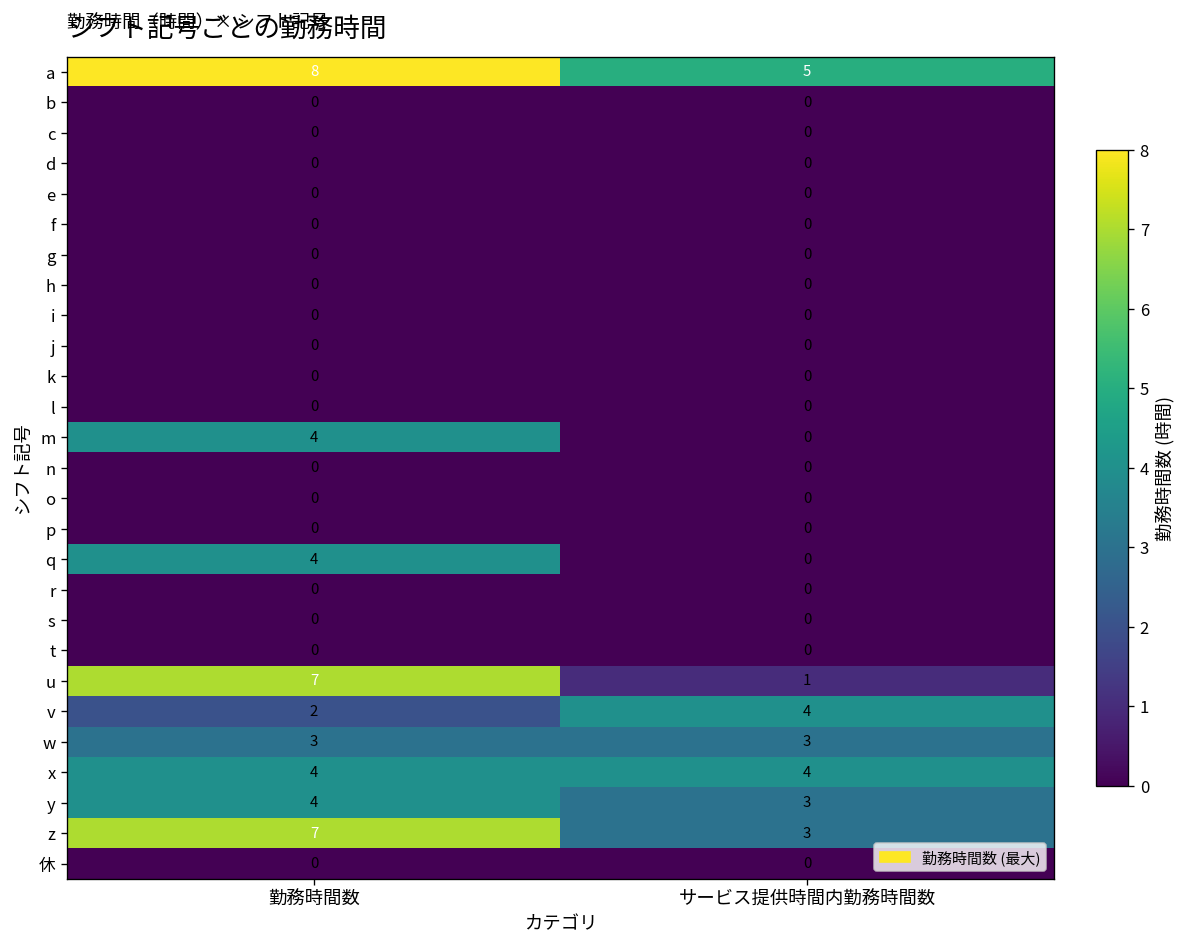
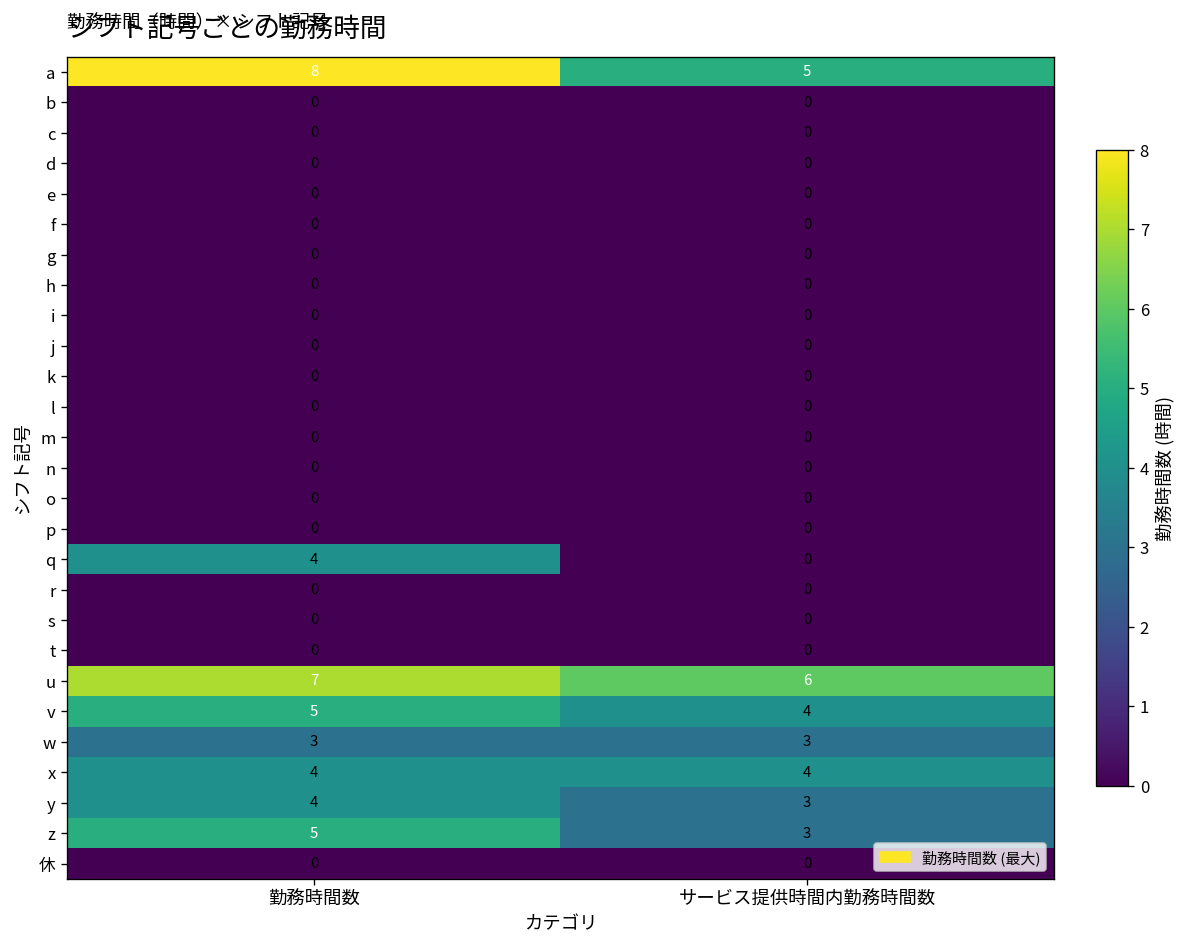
  {
    "a": {
      "勤務時間数": 8,
      "サービス提供時間内勤務時間数": 5
    },
    "b": {
      "勤務時間数": 0,
      "サービス提供時間内勤務時間数": 0
    },
    "c": {
      "勤務時間数": 0,
      "サービス提供時間内勤務時間数": 0
    },
    "d": {
      "勤務時間数": 0,
      "サービス提供時間内勤務時間数": 0
    },
    "e": {
      "勤務時間数": 0,
      "サービス提供時間内勤務時間数": 0
    },
    "f": {
      "勤務時間数": 0,
      "サービス提供時間内勤務時間数": 0
    },
    "g": {
      "勤務時間数": 0,
      "サービス提供時間内勤務時間数": 0
    },
    "h": {
      "勤務時間数": 0,
      "サービス提供時間内勤務時間数": 0
    },
    "i": {
      "勤務時間数": 0,
      "サービス提供時間内勤務時間数": 0
    },
    "j": {
      "勤務時間数": 0,
      "サービス提供時間内勤務時間数": 0
    },
    "k": {
      "勤務時間数": 0,
      "サービス提供時間内勤務時間数": 0
    },
    "l": {
      "勤務時間数": 0,
      "サービス提供時間内勤務時間数": 0
    },
    "m": {
-     "勤務時間数": 4,
+     "勤務時間数": 0,
      "サービス提供時間内勤務時間数": 0
    },
    "n": {
      "勤務時間数": 0,
      "サービス提供時間内勤務時間数": 0
    },
    "o": {
      "勤務時間数": 0,
      "サービス提供時間内勤務時間数": 0
    },
    "p": {
      "勤務時間数": 0,
      "サービス提供時間内勤務時間数": 0
    },
    "q": {
      "勤務時間数": 4,
      "サービス提供時間内勤務時間数": 0
    },
    "r": {
      "勤務時間数": 0,
      "サービス提供時間内勤務時間数": 0
    },
    "s": {
      "勤務時間数": 0,
      "サービス提供時間内勤務時間数": 0
    },
    "t": {
      "勤務時間数": 0,
      "サービス提供時間内勤務時間数": 0
    },
    "u": {
      "勤務時間数": 7,
-     "サービス提供時間内勤務時間数": 1
+     "サービス提供時間内勤務時間数": 6
    },
    "v": {
-     "勤務時間数": 2,
+     "勤務時間数": 5,
      "サービス提供時間内勤務時間数": 4
    },
    "w": {
      "勤務時間数": 3,
      "サービス提供時間内勤務時間数": 3
    },
    "x": {
      "勤務時間数": 4,
      "サービス提供時間内勤務時間数": 4
    },
    "y": {
      "勤務時間数": 4,
      "サービス提供時間内勤務時間数": 3
    },
    "z": {
-     "勤務時間数": 7,
+     "勤務時間数": 5,
      "サービス提供時間内勤務時間数": 3
    },
    "休": {
      "勤務時間数": 0,
      "サービス提供時間内勤務時間数": 0
    }
  }
